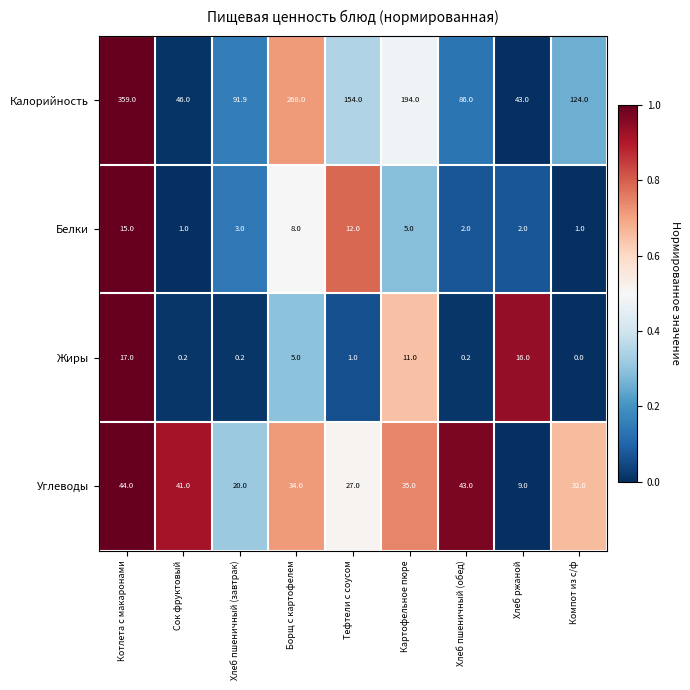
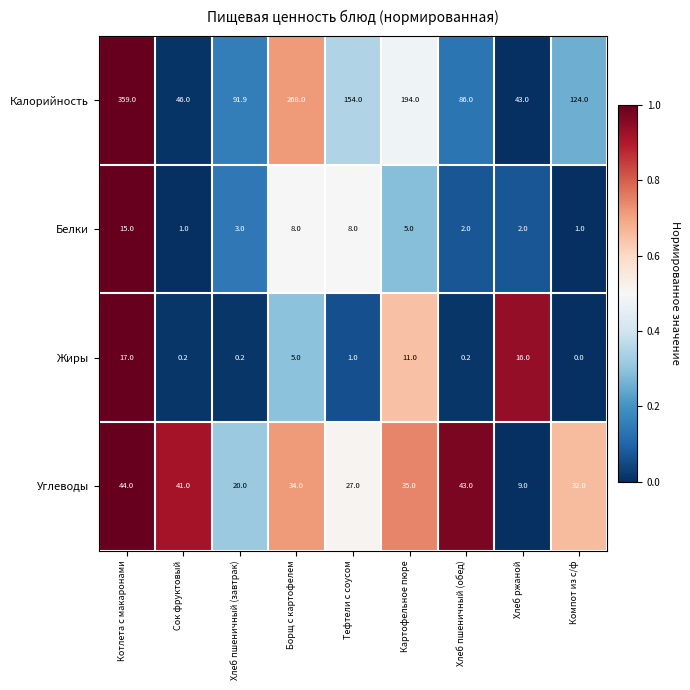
  {
    "Калорийность": {
      "Котлета с макаронами": 359.0,
      "Сок фруктовый": 46.0,
      "Хлеб пшеничный (завтрак)": 91.9,
      "Борщ с картофелем": 268.0,
      "Тефтели с соусом": 154.0,
      "Картофельное пюре": 194.0,
      "Хлеб пшеничный (обед)": 86.0,
      "Хлеб ржаной": 43.0,
      "Компот из с/ф": 124.0
    },
    "Белки": {
      "Котлета с макаронами": 15.0,
      "Сок фруктовый": 1.0,
      "Хлеб пшеничный (завтрак)": 3.0,
      "Борщ с картофелем": 8.0,
-     "Тефтели с соусом": 12.0,
+     "Тефтели с соусом": 8.0,
      "Картофельное пюре": 5.0,
      "Хлеб пшеничный (обед)": 2.0,
      "Хлеб ржаной": 2.0,
      "Компот из с/ф": 1.0
    },
    "Жиры": {
      "Котлета с макаронами": 17.0,
      "Сок фруктовый": 0.2,
      "Хлеб пшеничный (завтрак)": 0.2,
      "Борщ с картофелем": 5.0,
      "Тефтели с соусом": 1.0,
      "Картофельное пюре": 11.0,
      "Хлеб пшеничный (обед)": 0.2,
      "Хлеб ржаной": 16.0,
      "Компот из с/ф": 0.0
    },
    "Углеводы": {
      "Котлета с макаронами": 44.0,
      "Сок фруктовый": 41.0,
      "Хлеб пшеничный (завтрак)": 20.0,
      "Борщ с картофелем": 34.0,
      "Тефтели с соусом": 27.0,
      "Картофельное пюре": 35.0,
      "Хлеб пшеничный (обед)": 43.0,
      "Хлеб ржаной": 9.0,
      "Компот из с/ф": 32.0
    }
  }
